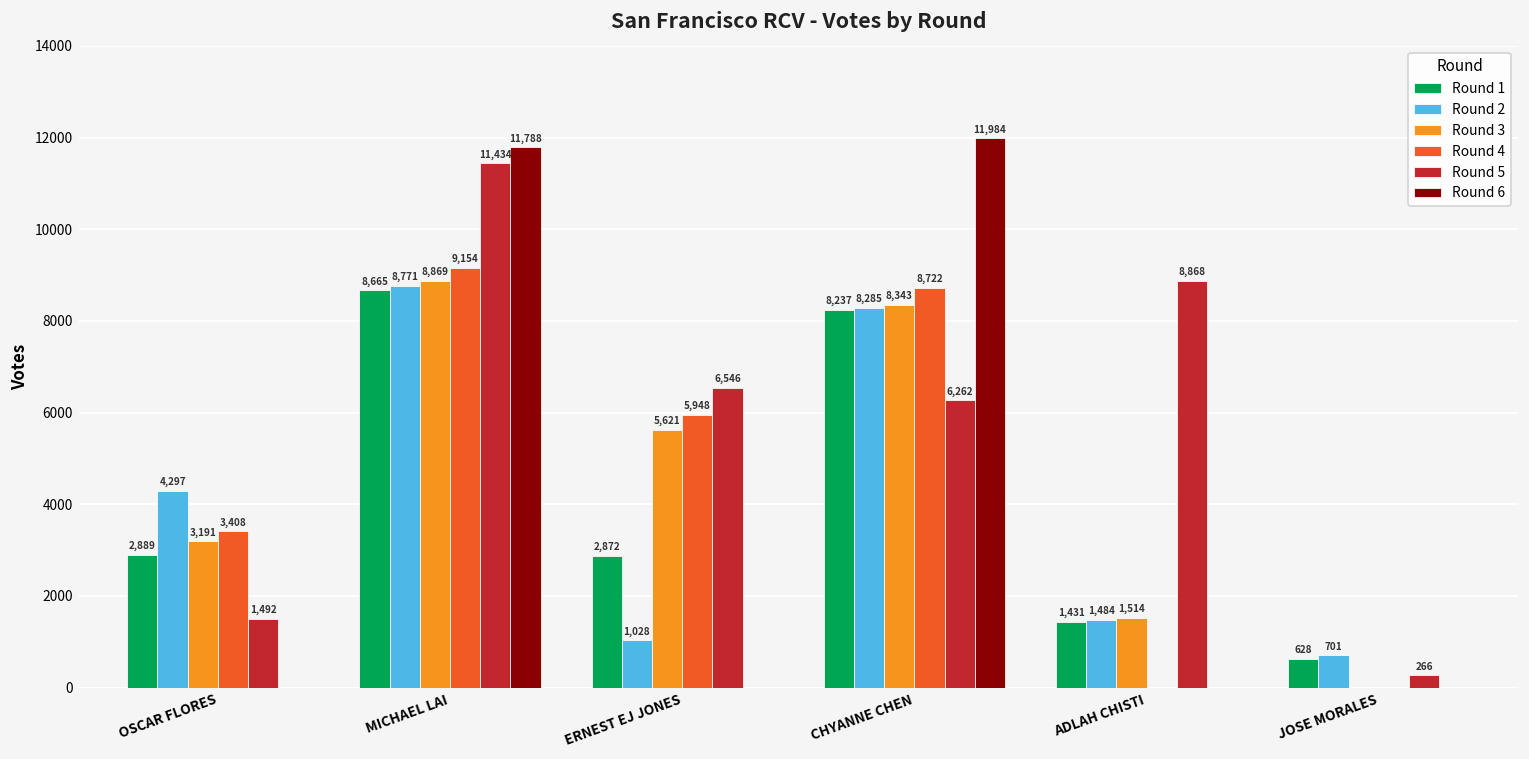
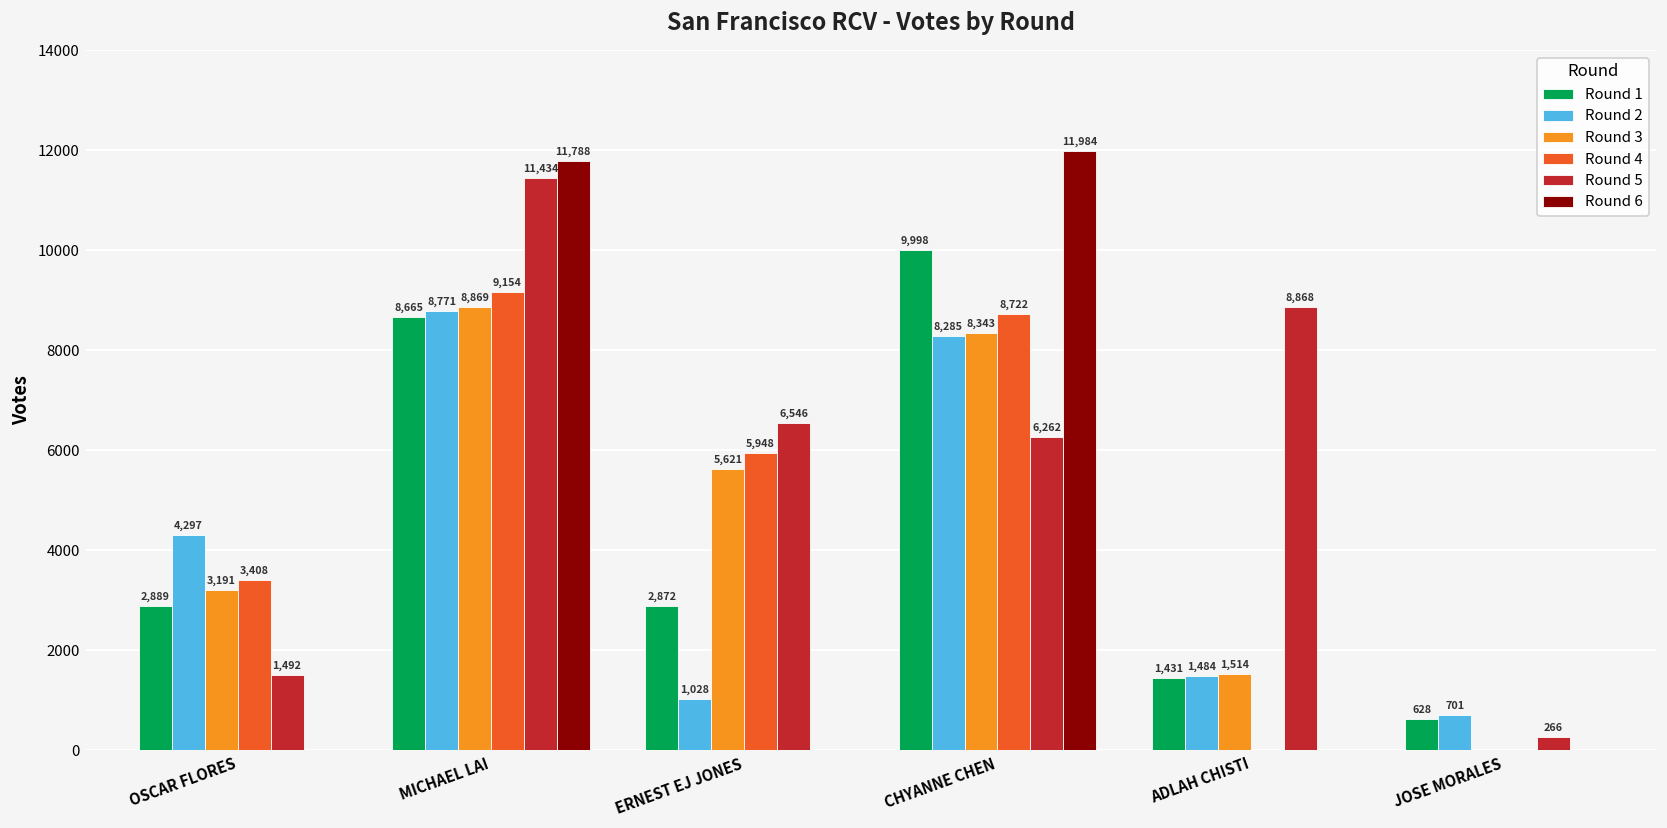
  {
    "Round 1": {
      "OSCAR FLORES": "2,889",
      "MICHAEL LAI": "8,665",
      "ERNEST EJ JONES": "2,872",
-     "CHYANNE CHEN": "8,237",
+     "CHYANNE CHEN": "9,998",
      "ADLAH CHISTI": "1,431",
      "JOSE MORALES": "628"
    },
    "Round 2": {
      "OSCAR FLORES": "4,297",
      "MICHAEL LAI": "8,771",
      "ERNEST EJ JONES": "1,028",
      "CHYANNE CHEN": "8,285",
      "ADLAH CHISTI": "1,484",
      "JOSE MORALES": "701"
    },
    "Round 5": {
      "OSCAR FLORES": "1,492",
      "ERNEST EJ JONES": "6,546",
      "JOSE MORALES": "266"
    },
    "Round 6": {
      "MICHAEL LAI": "11,788",
      "CHYANNE CHEN": "11,984"
    }
  }
